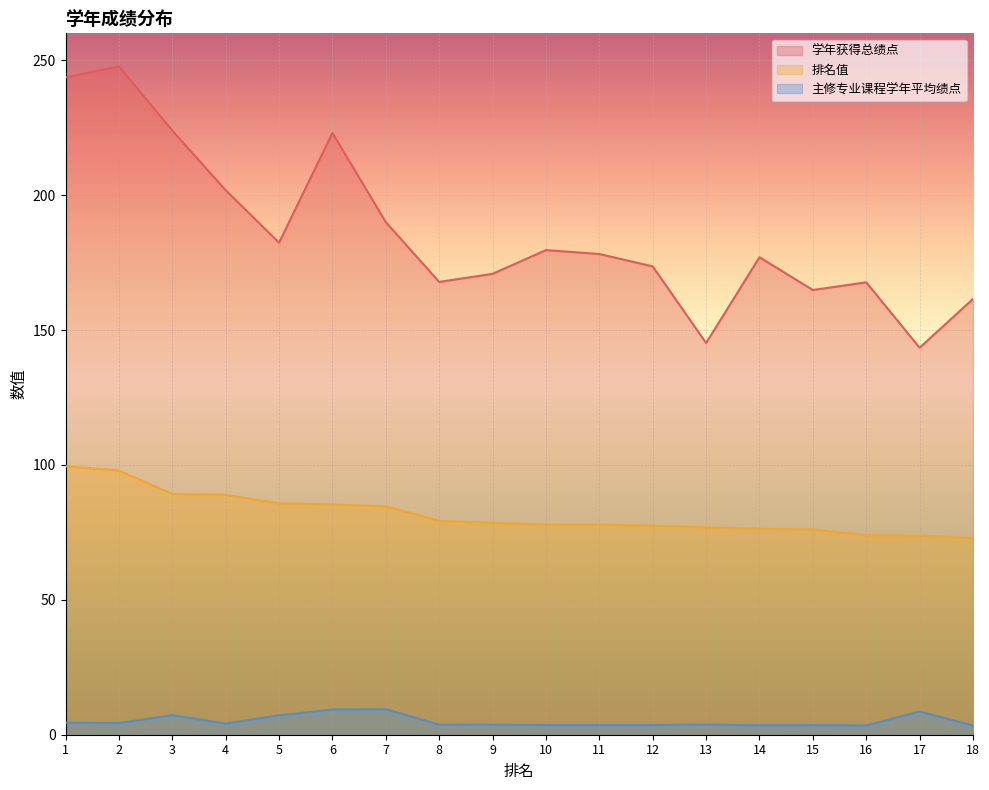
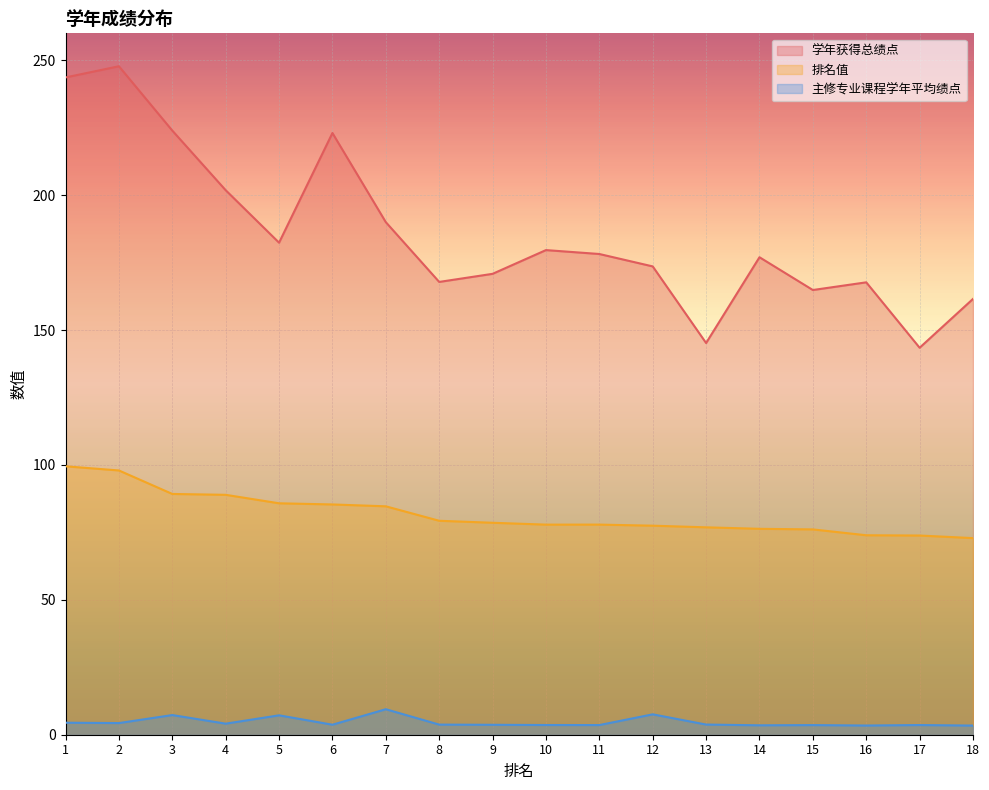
  {
    "主修专业课程学年平均绩点": {
      "1": 4,
      "2": 4,
      "3": 7,
      "4": 4,
      "5": 7,
-     "6": 9,
+     "6": 4,
      "7": 9,
      "8": 4,
      "9": 4,
      "10": 4,
      "11": 4,
-     "12": 4,
+     "12": 8,
      "13": 4,
      "14": 3,
      "15": 4,
      "16": 3,
-     "17": 9,
+     "17": 4,
      "18": 3
    }
  }
